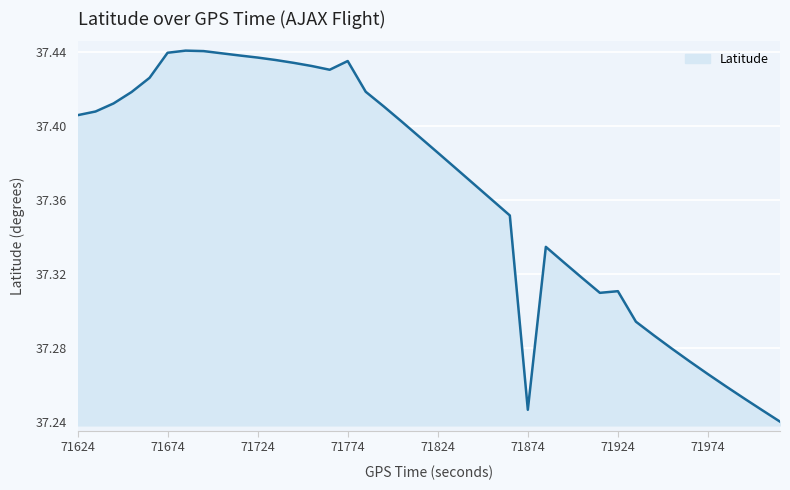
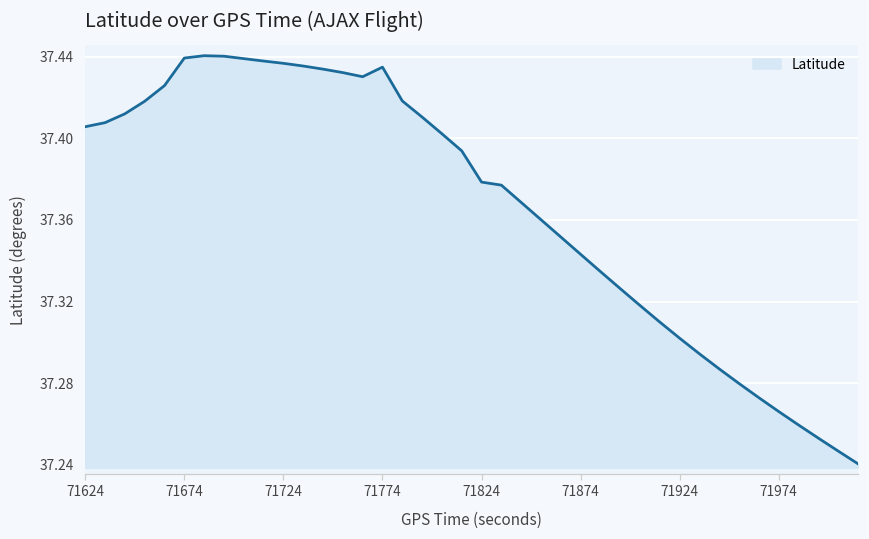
  {
    "71624": 37.406,
    "71674": 37.439,
    "71724": 37.437,
    "71774": 37.435,
-   "71824": 37.385,
-   "71874": 37.247,
-   "71924": 37.311,
+   "71824": 37.379,
+   "71874": 37.343,
+   "71924": 37.302,
    "71974": 37.266
  }
